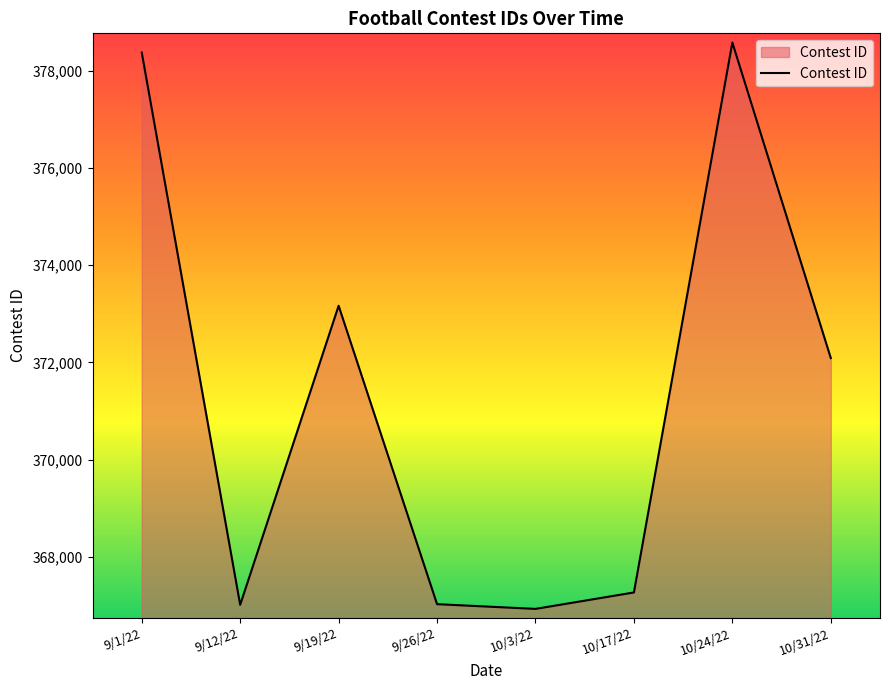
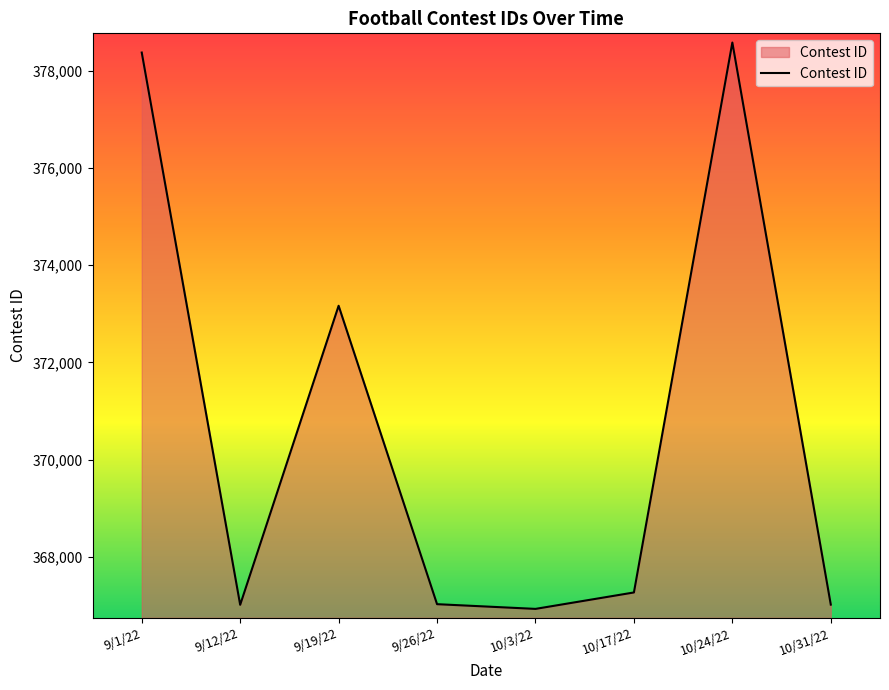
  {
    "9/1/22": "378,400",
    "9/12/22": "367,000",
    "9/19/22": "373,200",
    "9/26/22": "367,000",
    "10/3/22": "366,900",
    "10/17/22": "367,300",
    "10/24/22": "378,600",
-   "10/31/22": "372,100"
+   "10/31/22": "367,000"
  }
